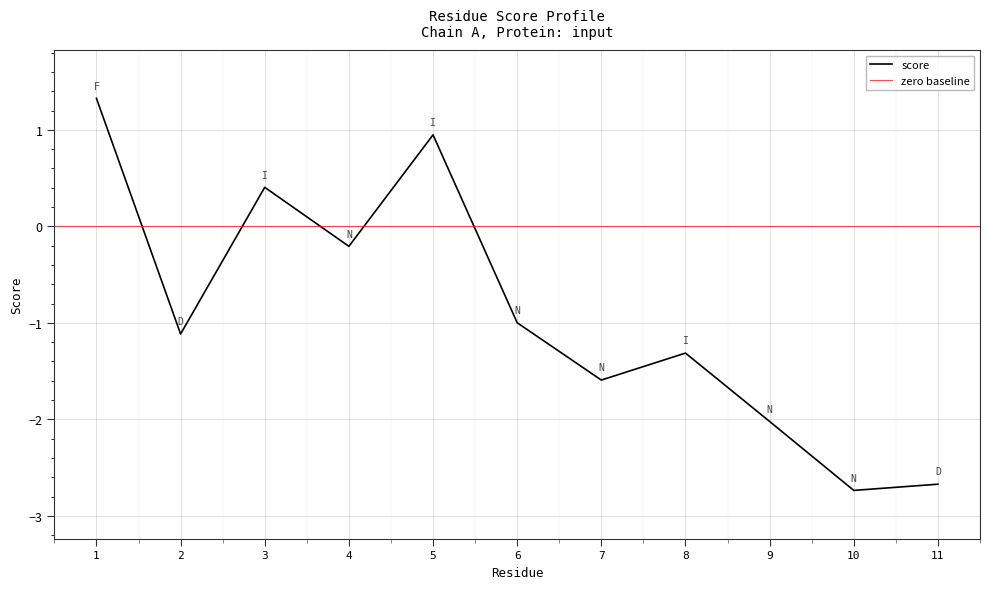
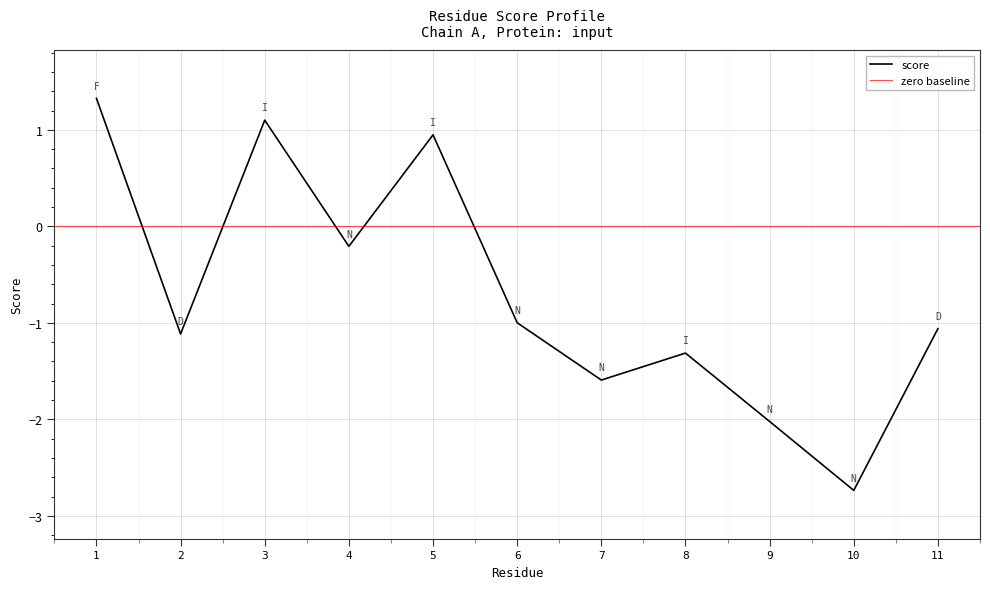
  {
    "1": 1.3,
    "2": -1.1,
-   "3": 0.4,
+   "3": 1.1,
    "4": -0.2,
    "5": 0.9,
    "6": -1.0,
    "7": -1.6,
    "8": -1.3,
    "9": -2.0,
    "10": -2.7,
-   "11": -2.7
+   "11": -1.1
  }
